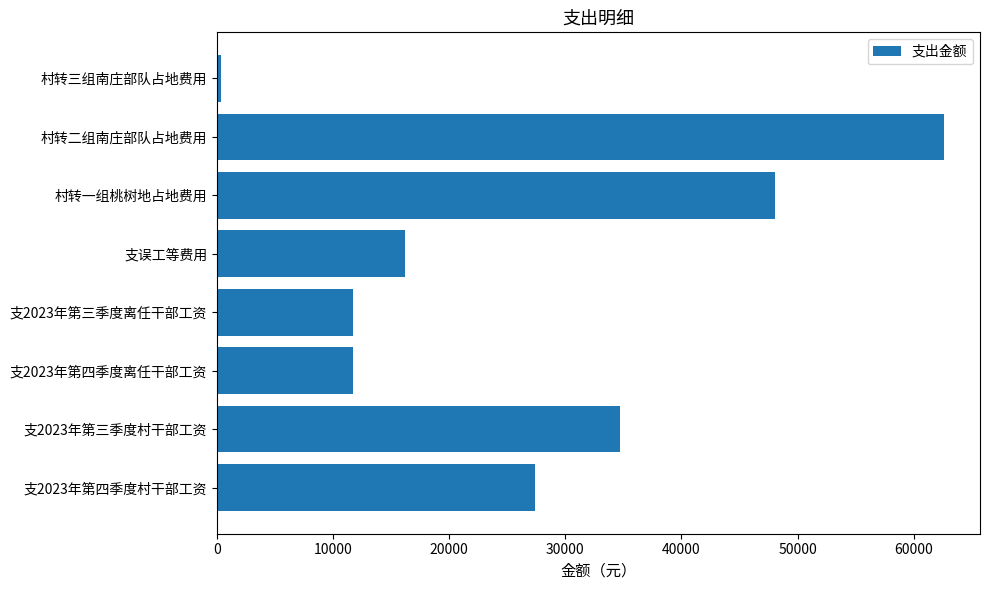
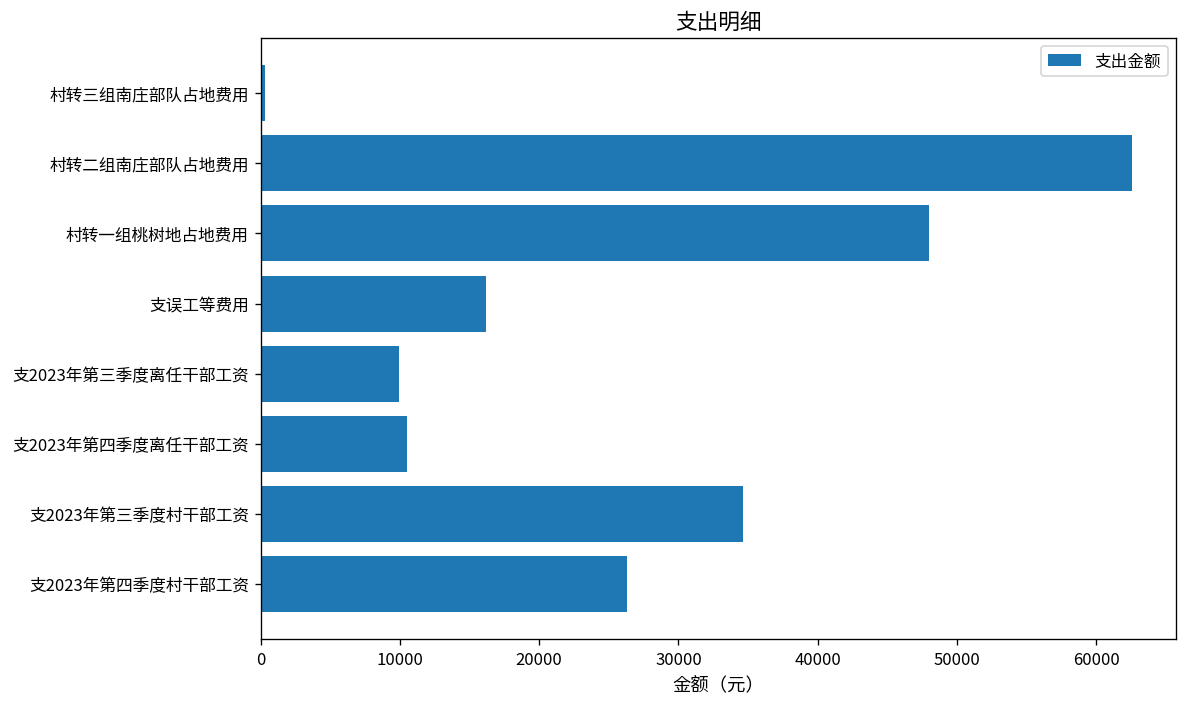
  {
    "村转三组南庄部队占地费用": 300,
    "村转二组南庄部队占地费用": 62600,
    "村转一组桃树地占地费用": 48000,
    "支误工等费用": 16200,
-   "支2023年第三季度离任干部工资": 11700,
-   "支2023年第四季度离任干部工资": 11700,
+   "支2023年第三季度离任干部工资": 10000,
+   "支2023年第四季度离任干部工资": 10500,
    "支2023年第三季度村干部工资": 34700,
-   "支2023年第四季度村干部工资": 27400
+   "支2023年第四季度村干部工资": 26300
  }
